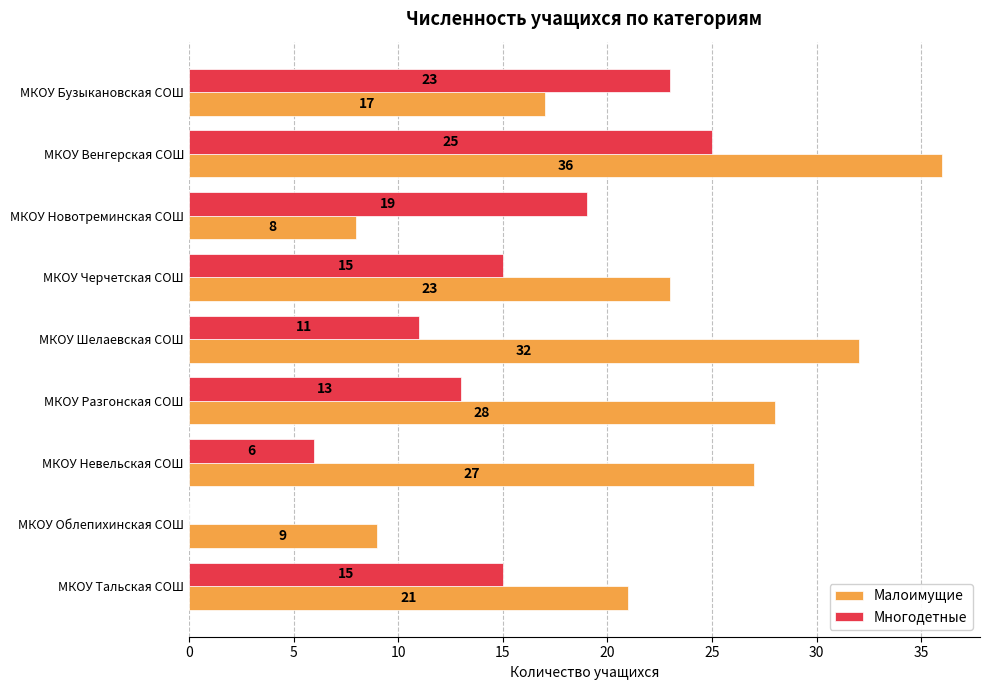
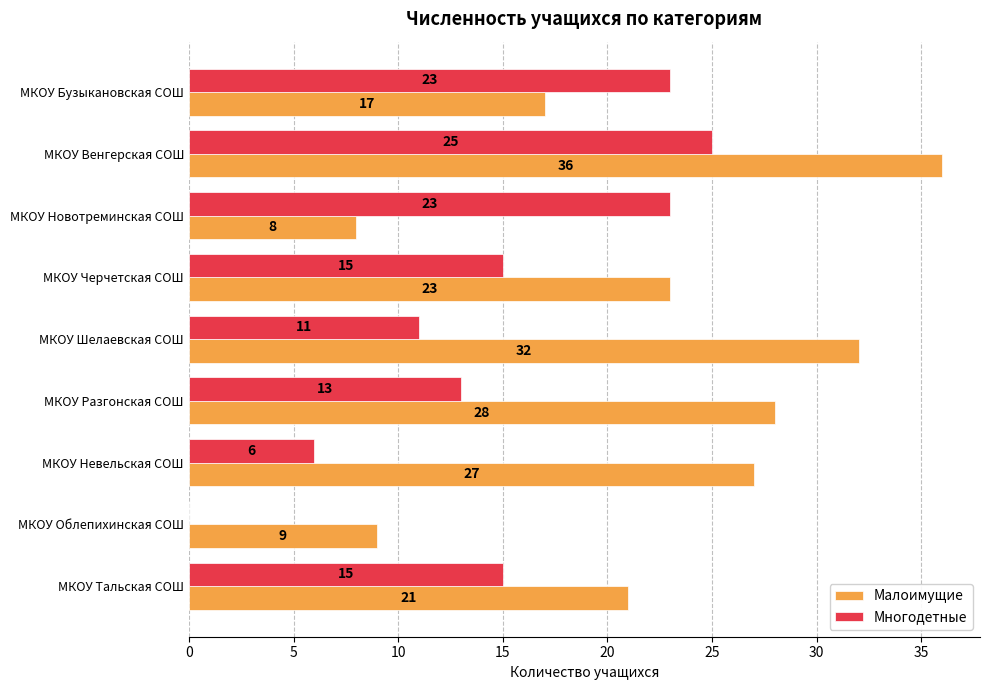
  {
    "Малоимущие": {
      "МКОУ Бузыкановская СОШ": 17,
      "МКОУ Венгерская СОШ": 36,
      "МКОУ Новотреминская СОШ": 8,
      "МКОУ Черчетская СОШ": 23,
      "МКОУ Шелаевская СОШ": 32,
      "МКОУ Разгонская СОШ": 28,
      "МКОУ Невельская СОШ": 27,
      "МКОУ Облепихинская СОШ": 9,
      "МКОУ Тальская СОШ": 21
    },
    "Многодетные": {
      "МКОУ Бузыкановская СОШ": 23,
      "МКОУ Венгерская СОШ": 25,
-     "МКОУ Новотреминская СОШ": 19,
+     "МКОУ Новотреминская СОШ": 23,
      "МКОУ Черчетская СОШ": 15,
      "МКОУ Шелаевская СОШ": 11,
      "МКОУ Разгонская СОШ": 13,
      "МКОУ Невельская СОШ": 6,
      "МКОУ Тальская СОШ": 15
    }
  }
